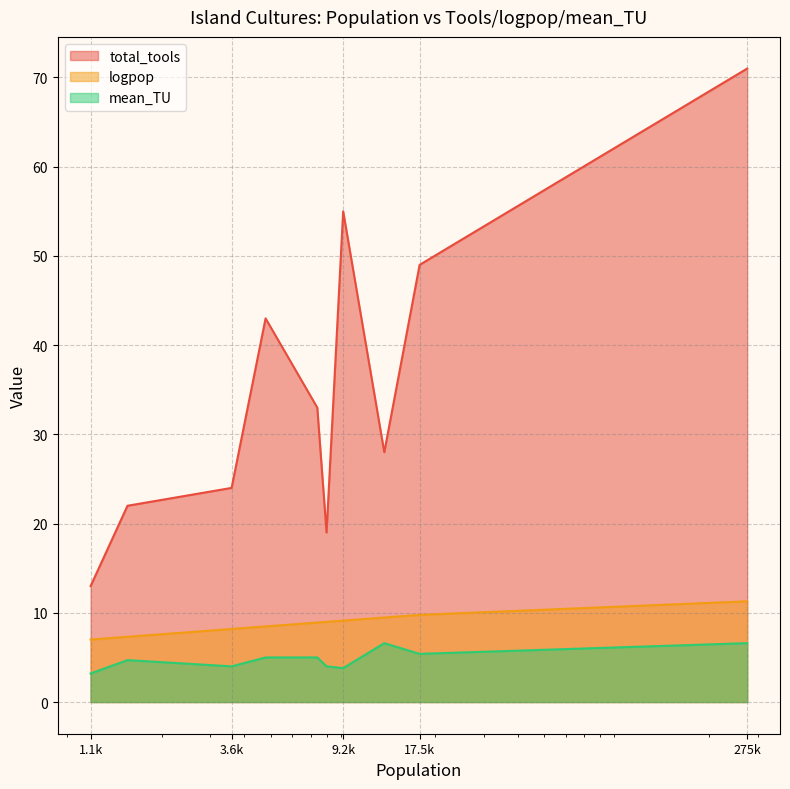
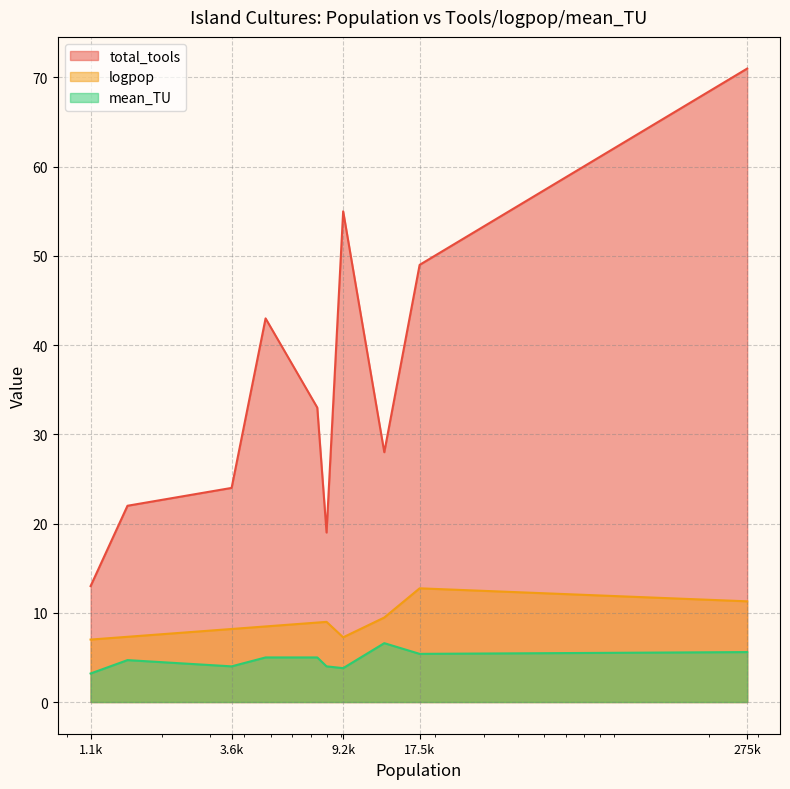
  {
    "total_tools": {
      "1.1k": 13,
      "3.6k": 24,
      "9.2k": 55,
      "17.5k": 49,
      "275k": 71
    },
    "logpop": {
      "1.1k": 7,
      "3.6k": 8,
-     "9.2k": 9,
-     "17.5k": 10,
+     "9.2k": 7,
+     "17.5k": 13,
      "275k": 11
    },
    "mean_TU": {
      "1.1k": 3,
      "3.6k": 4,
      "9.2k": 4,
      "17.5k": 5,
-     "275k": 7
+     "275k": 6
    }
  }
